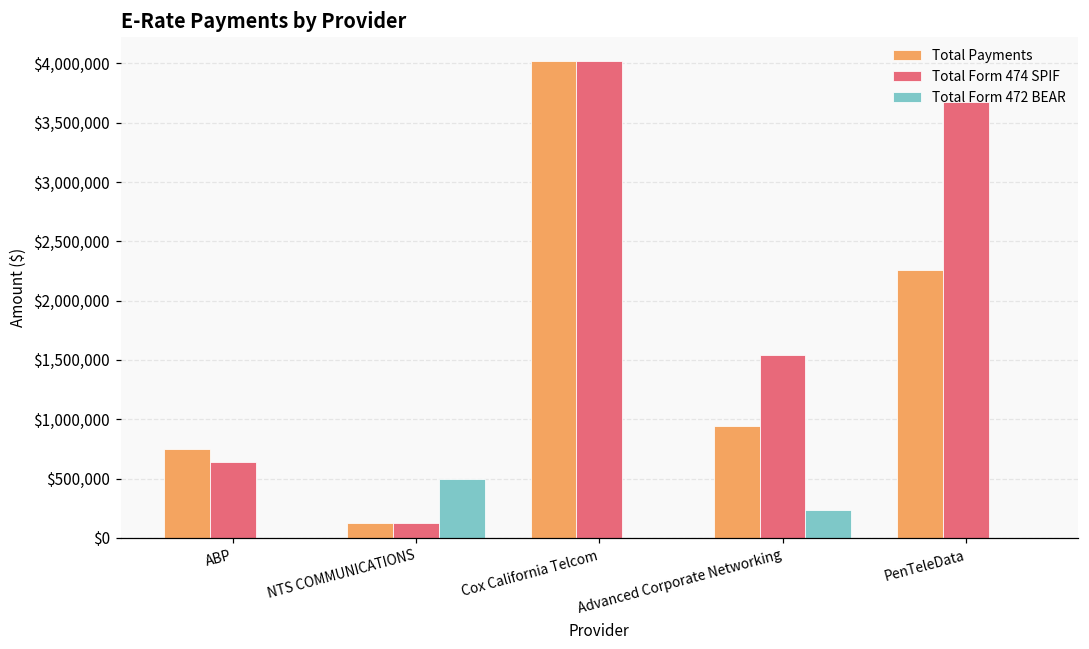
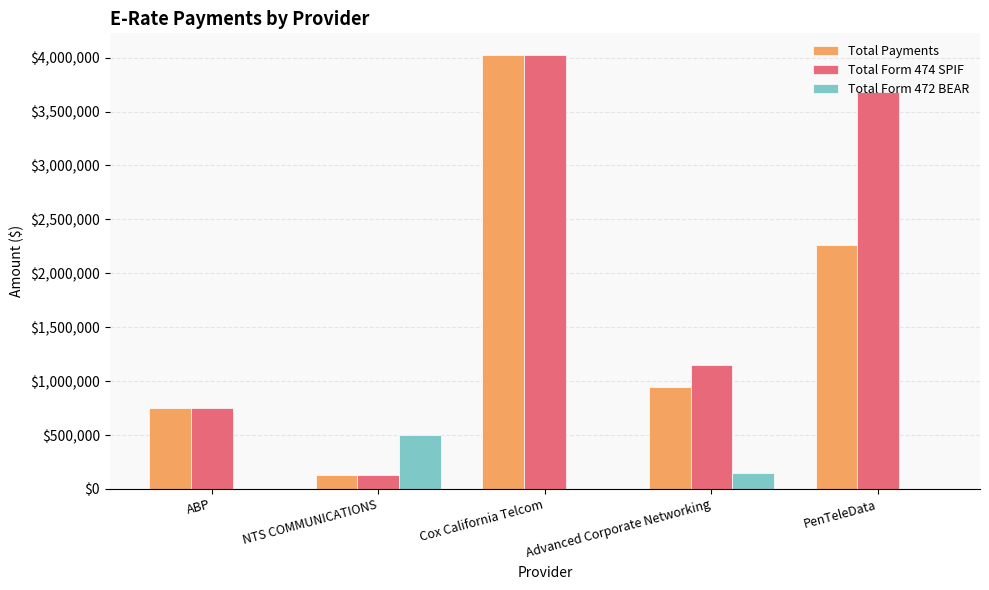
  {
    "Total Payments": {
      "ABP": "$750,000",
      "NTS COMMUNICATIONS": "$130,000",
      "Cox California Telcom": "$4,020,000",
      "Advanced Corporate Networking": "$940,000",
      "PenTeleData": "$2,260,000"
    },
    "Total Form 474 SPIF": {
-     "ABP": "$640,000",
+     "ABP": "$750,000",
      "NTS COMMUNICATIONS": "$130,000",
      "Cox California Telcom": "$4,020,000",
-     "Advanced Corporate Networking": "$1,540,000",
+     "Advanced Corporate Networking": "$1,150,000",
      "PenTeleData": "$3,680,000"
    },
    "Total Form 472 BEAR": {
      "ABP": "$0",
      "NTS COMMUNICATIONS": "$500,000",
      "Cox California Telcom": "$0",
-     "Advanced Corporate Networking": "$230,000",
+     "Advanced Corporate Networking": "$150,000",
      "PenTeleData": "$0"
    }
  }
